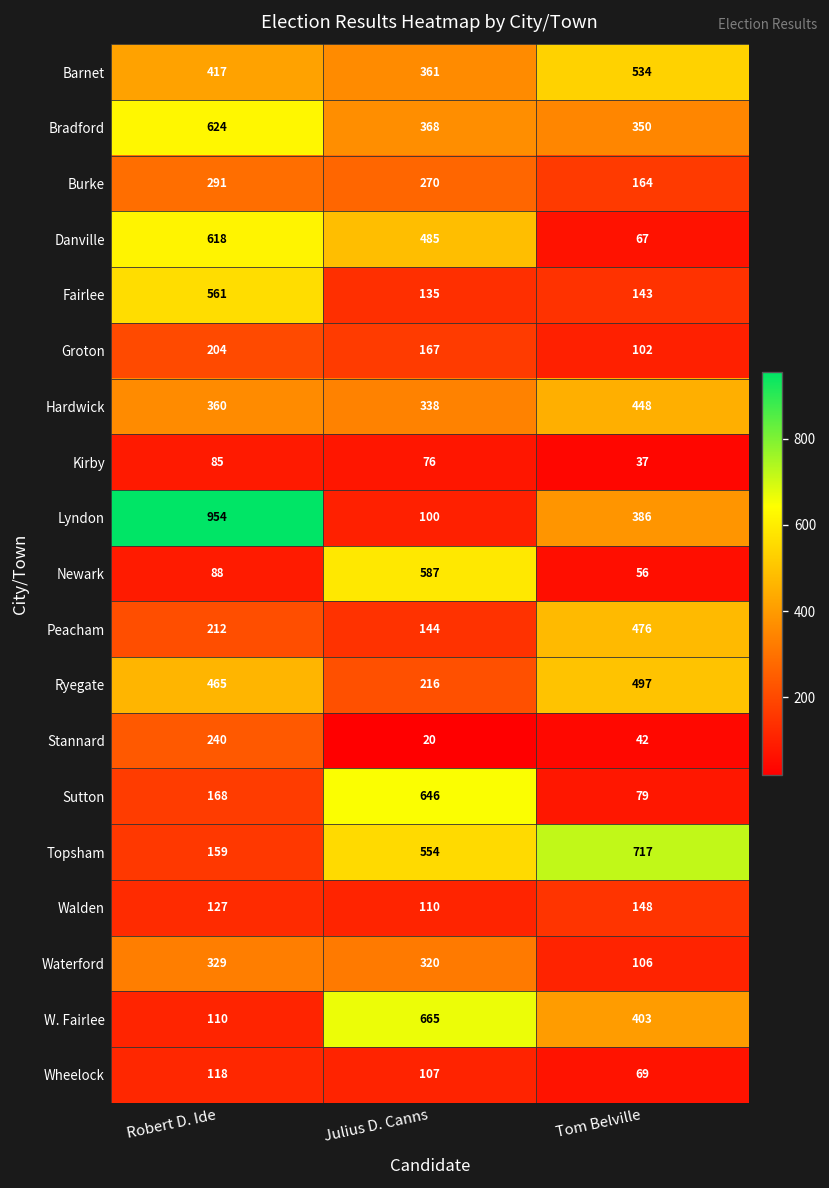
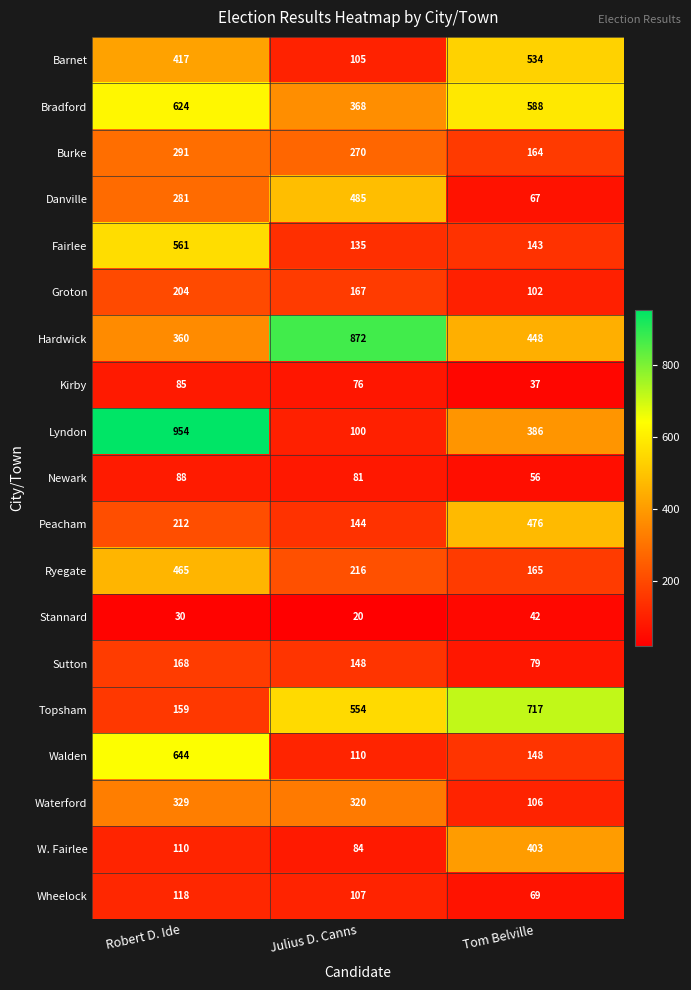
  {
    "Barnet": {
      "Robert D. Ide": 417,
-     "Julius D. Canns": 361,
+     "Julius D. Canns": 105,
      "Tom Belville": 534
    },
    "Bradford": {
      "Robert D. Ide": 624,
      "Julius D. Canns": 368,
-     "Tom Belville": 350
+     "Tom Belville": 588
    },
    "Burke": {
      "Robert D. Ide": 291,
      "Julius D. Canns": 270,
      "Tom Belville": 164
    },
    "Danville": {
-     "Robert D. Ide": 618,
+     "Robert D. Ide": 281,
      "Julius D. Canns": 485,
      "Tom Belville": 67
    },
    "Fairlee": {
      "Robert D. Ide": 561,
      "Julius D. Canns": 135,
      "Tom Belville": 143
    },
    "Groton": {
      "Robert D. Ide": 204,
      "Julius D. Canns": 167,
      "Tom Belville": 102
    },
    "Hardwick": {
      "Robert D. Ide": 360,
-     "Julius D. Canns": 338,
+     "Julius D. Canns": 872,
      "Tom Belville": 448
    },
    "Kirby": {
      "Robert D. Ide": 85,
      "Julius D. Canns": 76,
      "Tom Belville": 37
    },
    "Lyndon": {
      "Robert D. Ide": 954,
      "Julius D. Canns": 100,
      "Tom Belville": 386
    },
    "Newark": {
      "Robert D. Ide": 88,
-     "Julius D. Canns": 587,
+     "Julius D. Canns": 81,
      "Tom Belville": 56
    },
    "Peacham": {
      "Robert D. Ide": 212,
      "Julius D. Canns": 144,
      "Tom Belville": 476
    },
    "Ryegate": {
      "Robert D. Ide": 465,
      "Julius D. Canns": 216,
-     "Tom Belville": 497
+     "Tom Belville": 165
    },
    "Stannard": {
-     "Robert D. Ide": 240,
+     "Robert D. Ide": 30,
      "Julius D. Canns": 20,
      "Tom Belville": 42
    },
    "Sutton": {
      "Robert D. Ide": 168,
-     "Julius D. Canns": 646,
+     "Julius D. Canns": 148,
      "Tom Belville": 79
    },
    "Topsham": {
      "Robert D. Ide": 159,
      "Julius D. Canns": 554,
      "Tom Belville": 717
    },
    "Walden": {
-     "Robert D. Ide": 127,
+     "Robert D. Ide": 644,
      "Julius D. Canns": 110,
      "Tom Belville": 148
    },
    "Waterford": {
      "Robert D. Ide": 329,
      "Julius D. Canns": 320,
      "Tom Belville": 106
    },
    "W. Fairlee": {
      "Robert D. Ide": 110,
-     "Julius D. Canns": 665,
+     "Julius D. Canns": 84,
      "Tom Belville": 403
    },
    "Wheelock": {
      "Robert D. Ide": 118,
      "Julius D. Canns": 107,
      "Tom Belville": 69
    }
  }
